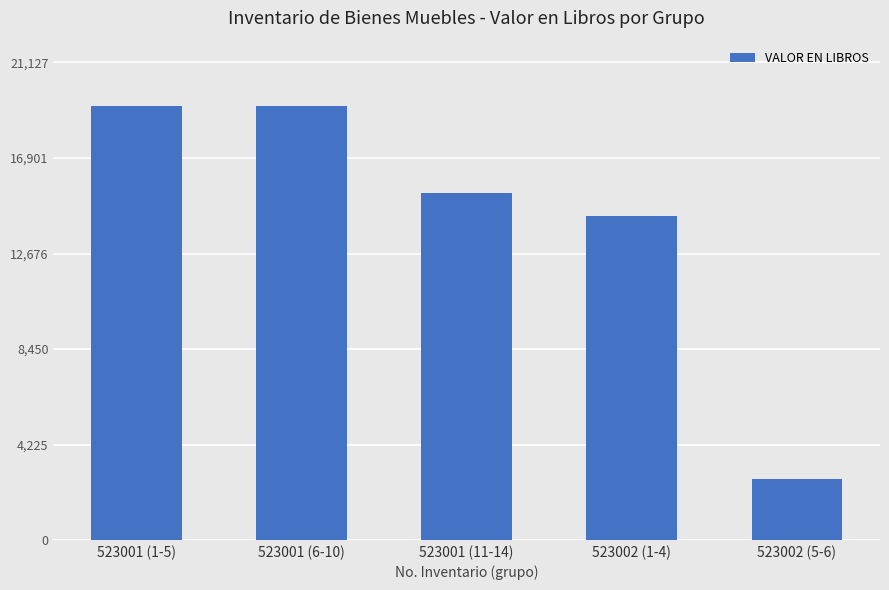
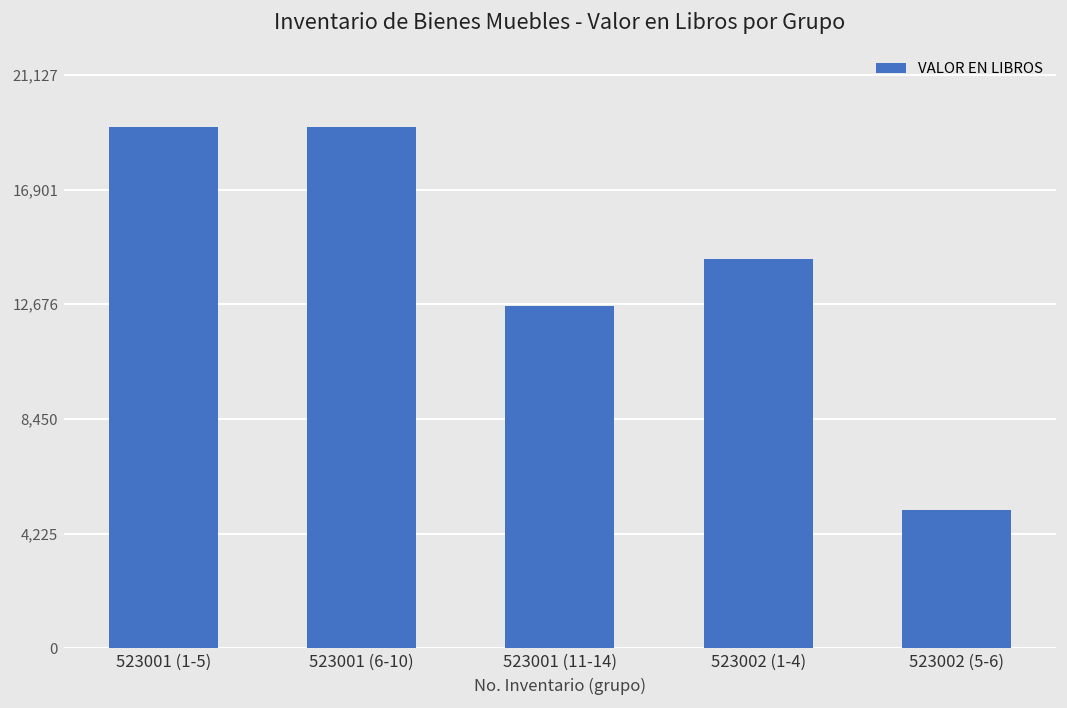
  {
    "523001 (1-5)": "19,200",
    "523001 (6-10)": "19,200",
-   "523001 (11-14)": "15,400",
+   "523001 (11-14)": "12,600",
    "523002 (1-4)": "14,300",
-   "523002 (5-6)": "2,700"
+   "523002 (5-6)": "5,100"
  }
